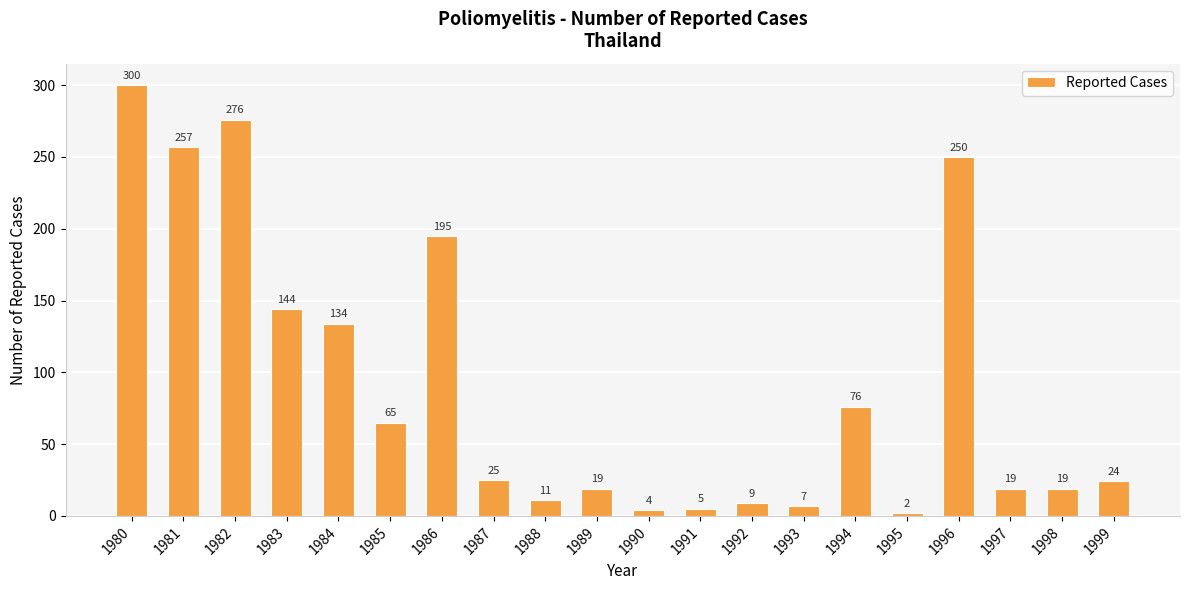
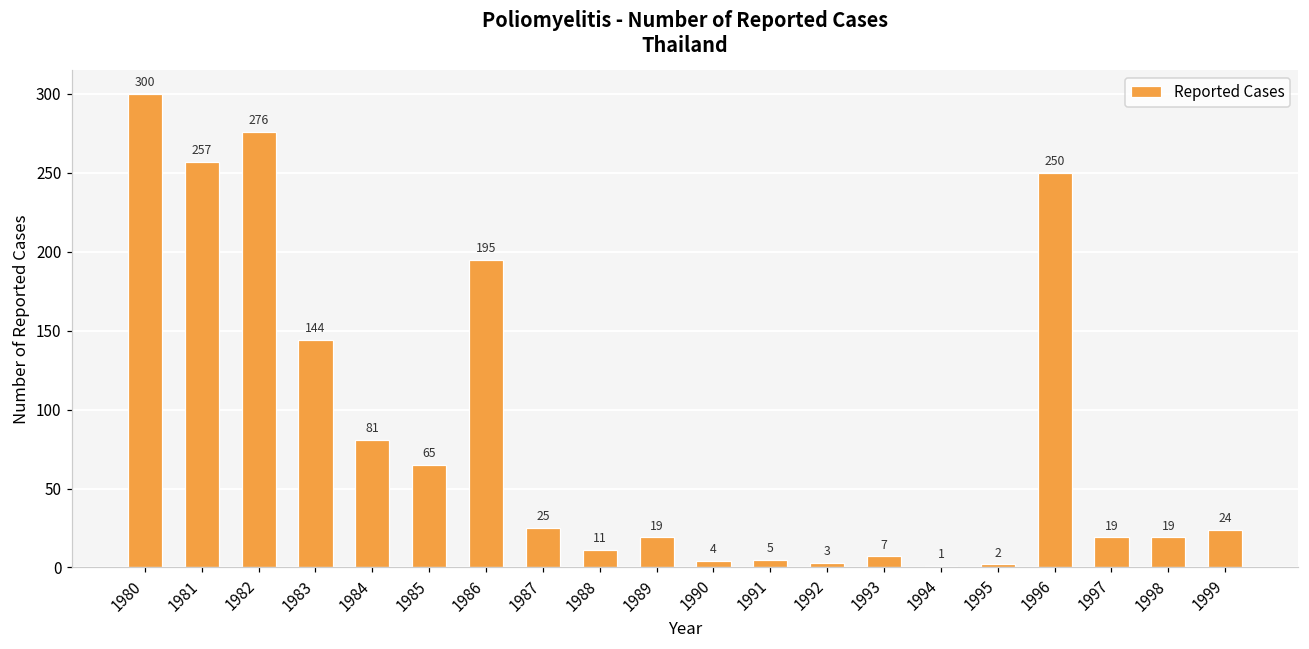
  {
    "1980": 300,
    "1981": 257,
    "1982": 276,
    "1983": 144,
-   "1984": 134,
+   "1984": 81,
    "1985": 65,
    "1986": 195,
    "1987": 25,
    "1988": 11,
    "1989": 19,
    "1990": 4,
    "1991": 5,
-   "1992": 9,
+   "1992": 3,
    "1993": 7,
-   "1994": 76,
+   "1994": 1,
    "1995": 2,
    "1996": 250,
    "1997": 19,
    "1998": 19,
    "1999": 24
  }
